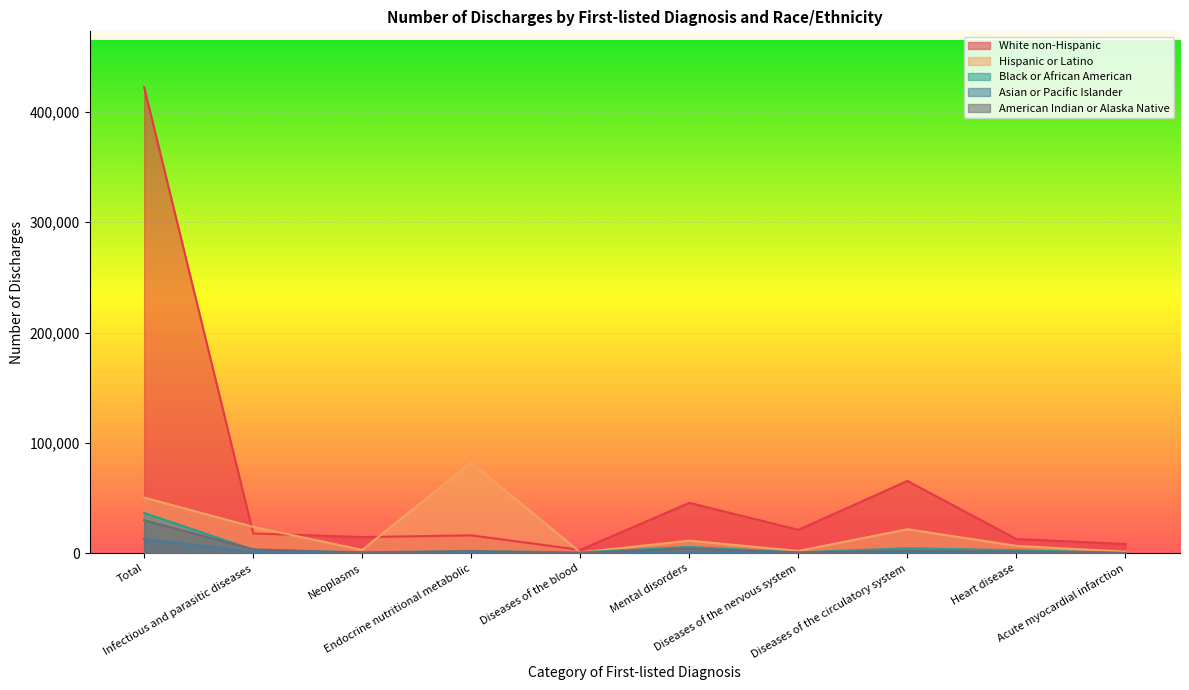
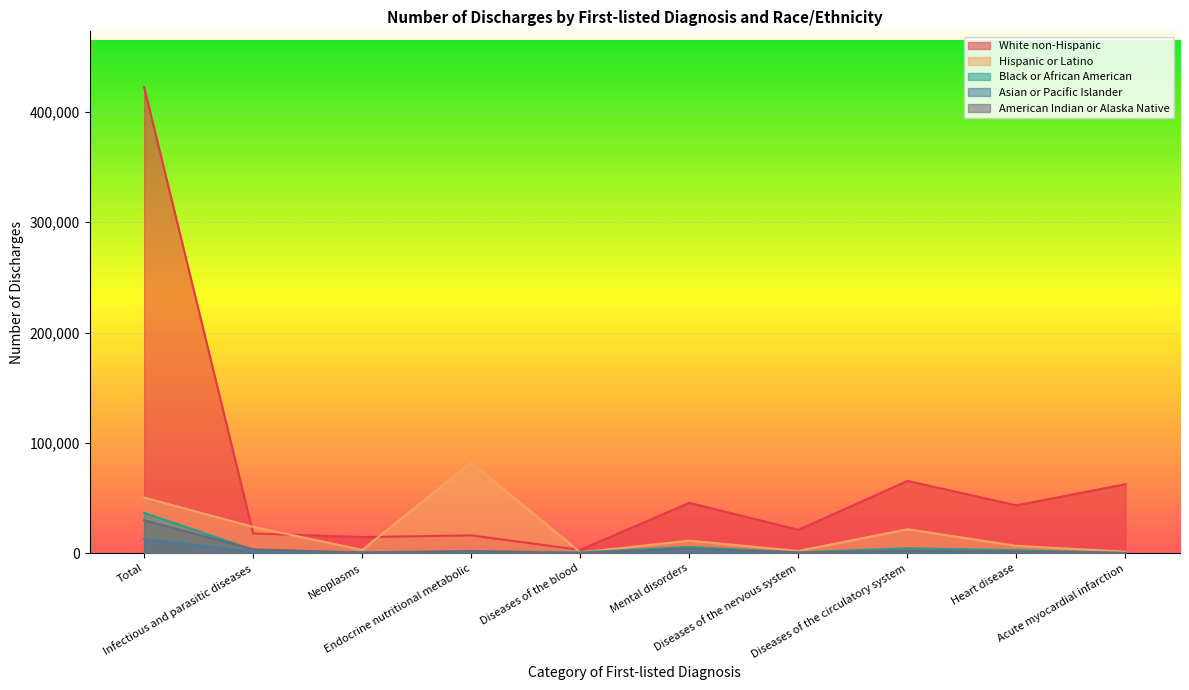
  {
    "White non-Hispanic": {
      "Total": "422,000",
      "Infectious and parasitic diseases": "18,000",
      "Neoplasms": "15,000",
      "Endocrine nutritional metabolic": "16,000",
      "Mental disorders": "46,000",
      "Diseases of the nervous system": "21,000",
      "Diseases of the circulatory system": "66,000",
-     "Heart disease": "13,000",
-     "Acute myocardial infarction": "8,000"
+     "Heart disease": "43,000",
+     "Acute myocardial infarction": "63,000"
    },
    "Hispanic or Latino": {
      "Total": "51,000",
      "Infectious and parasitic diseases": "24,000",
      "Endocrine nutritional metabolic": "82,000",
      "Mental disorders": "11,000",
      "Diseases of the circulatory system": "22,000",
      "Heart disease": "7,000"
    }
  }
